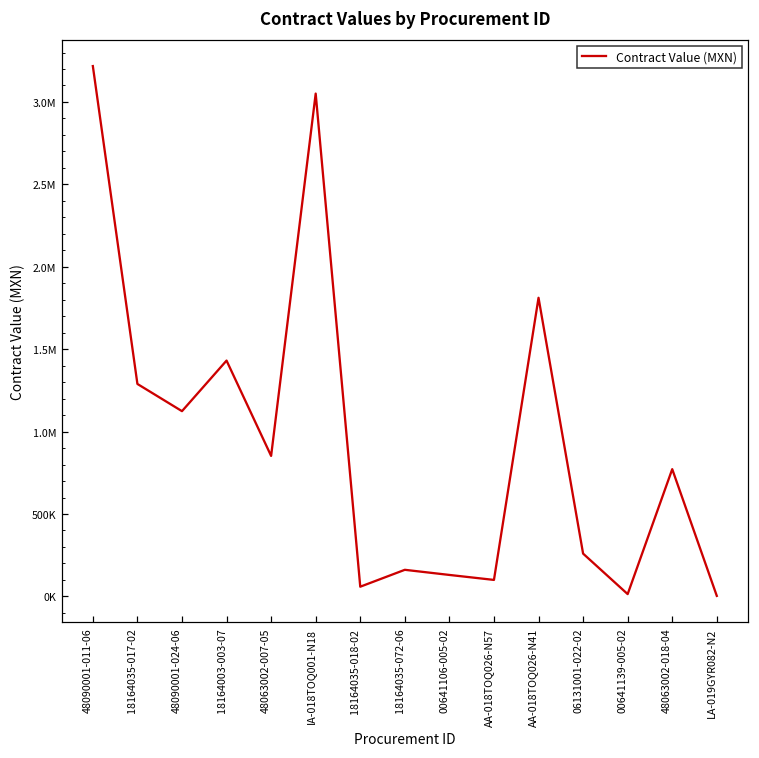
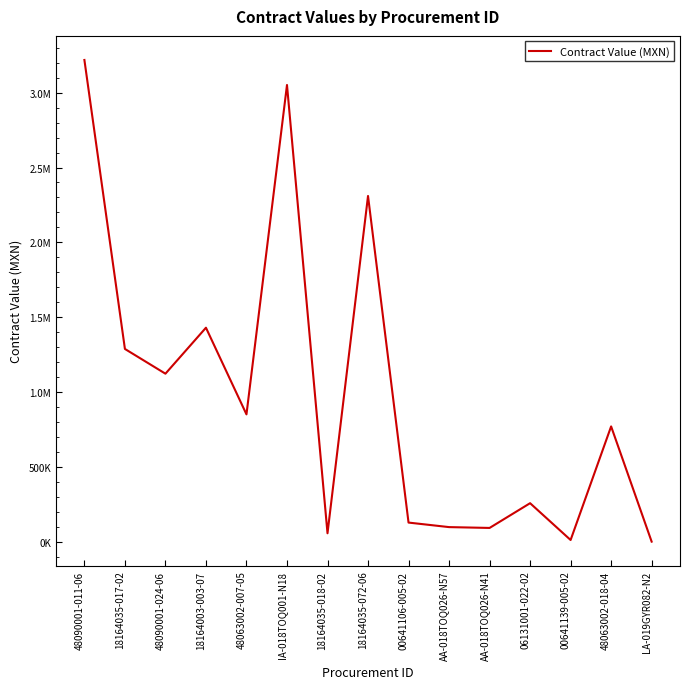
  {
    "48090001-011-06": 3220000,
    "18164035-017-02": 1290000,
    "48090001-024-06": 1120000,
    "18164003-003-07": 1430000,
    "48063002-007-05": 850000,
    "IA-018TOQ001-N18": 3050000,
    "18164035-018-02": 60000,
-   "18164035-072-06": 160000,
+   "18164035-072-06": 2310000,
    "00641106-005-02": 130000,
    "AA-018TOQ026-N57": 100000,
-   "AA-018TOQ026-N41": 1810000,
+   "AA-018TOQ026-N41": 90000,
    "06131001-022-02": 260000,
    "00641139-005-02": 10000,
    "48063002-018-04": 770000,
    "LA-019GYR082-N2": 0
  }
